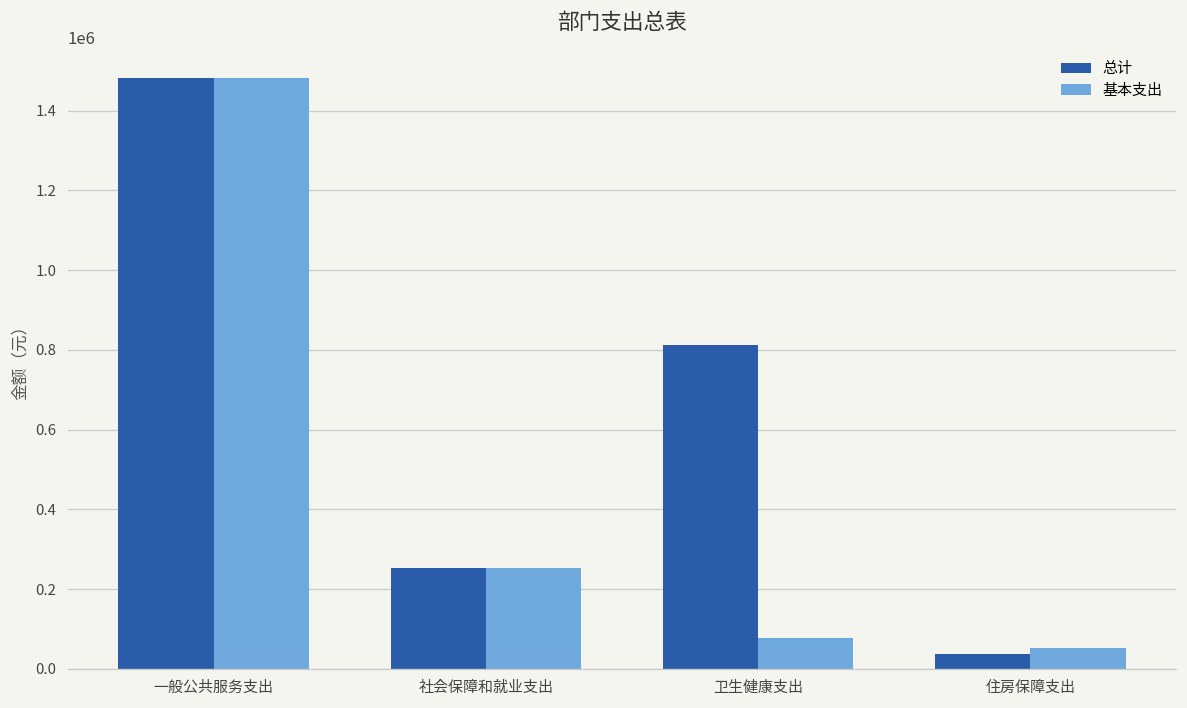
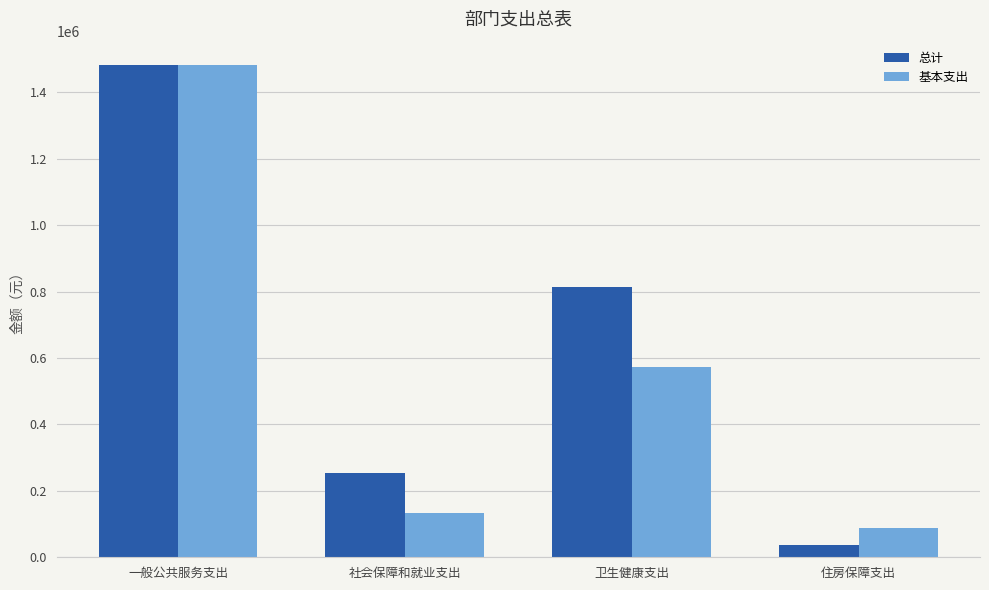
  {
    "总计": {
      "一般公共服务支出": 1480000,
      "社会保障和就业支出": 250000,
      "卫生健康支出": 810000,
      "住房保障支出": 40000
    },
    "基本支出": {
      "一般公共服务支出": 1480000,
-     "社会保障和就业支出": 250000,
-     "卫生健康支出": 80000,
-     "住房保障支出": 50000
+     "社会保障和就业支出": 130000,
+     "卫生健康支出": 570000,
+     "住房保障支出": 90000
    }
  }
